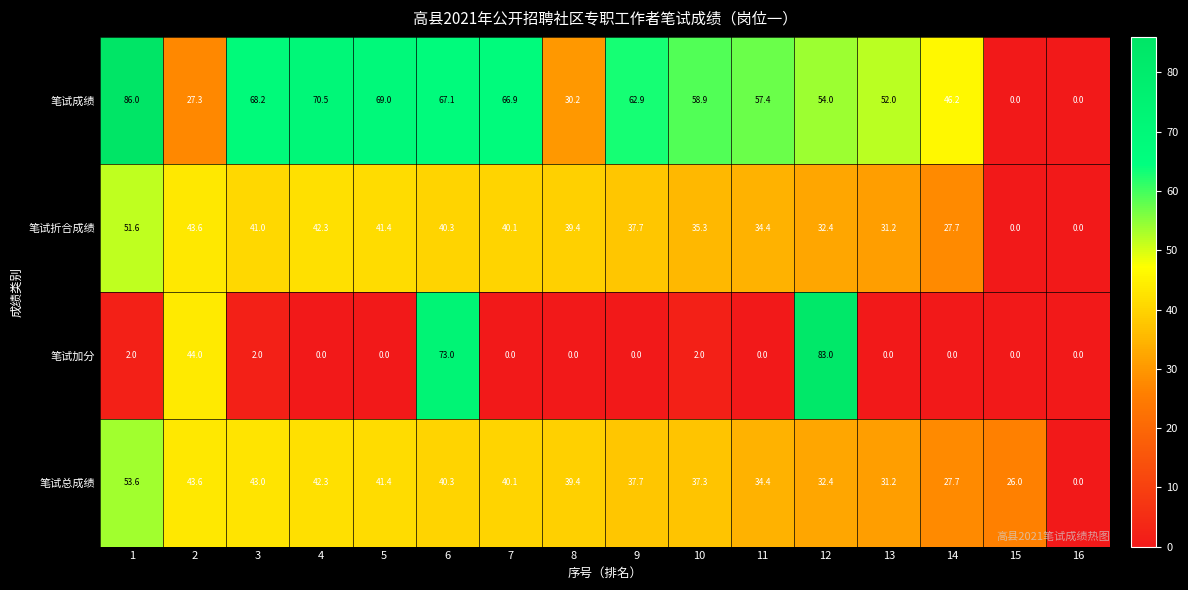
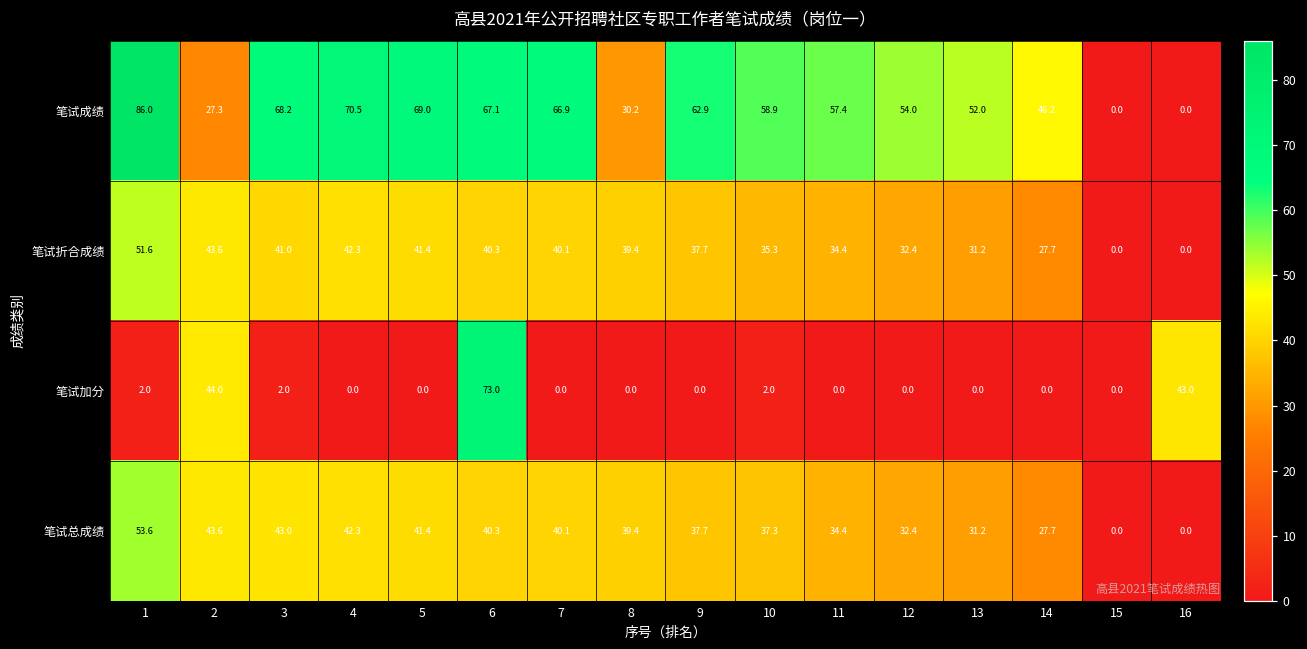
  {
    "笔试成绩": {
      "1": 86.0,
      "2": 27.3,
      "3": 68.2,
      "4": 70.5,
      "5": 69.0,
      "6": 67.1,
      "7": 66.9,
      "8": 30.2,
      "9": 62.9,
      "10": 58.9,
      "11": 57.4,
      "12": 54.0,
      "13": 52.0,
      "14": 46.2,
      "15": 0.0,
      "16": 0.0
    },
    "笔试折合成绩": {
      "1": 51.6,
      "2": 43.6,
      "3": 41.0,
      "4": 42.3,
      "5": 41.4,
      "6": 40.3,
      "7": 40.1,
      "8": 39.4,
      "9": 37.7,
      "10": 35.3,
      "11": 34.4,
      "12": 32.4,
      "13": 31.2,
      "14": 27.7,
      "15": 0.0,
      "16": 0.0
    },
    "笔试加分": {
      "1": 2.0,
      "2": 44.0,
      "3": 2.0,
      "4": 0.0,
      "5": 0.0,
      "6": 73.0,
      "7": 0.0,
      "8": 0.0,
      "9": 0.0,
      "10": 2.0,
      "11": 0.0,
-     "12": 83.0,
+     "12": 0.0,
      "13": 0.0,
      "14": 0.0,
      "15": 0.0,
-     "16": 0.0
+     "16": 43.0
    },
    "笔试总成绩": {
      "1": 53.6,
      "2": 43.6,
      "3": 43.0,
      "4": 42.3,
      "5": 41.4,
      "6": 40.3,
      "7": 40.1,
      "8": 39.4,
      "9": 37.7,
      "10": 37.3,
      "11": 34.4,
      "12": 32.4,
      "13": 31.2,
      "14": 27.7,
-     "15": 26.0
+     "15": 0.0
    }
  }
